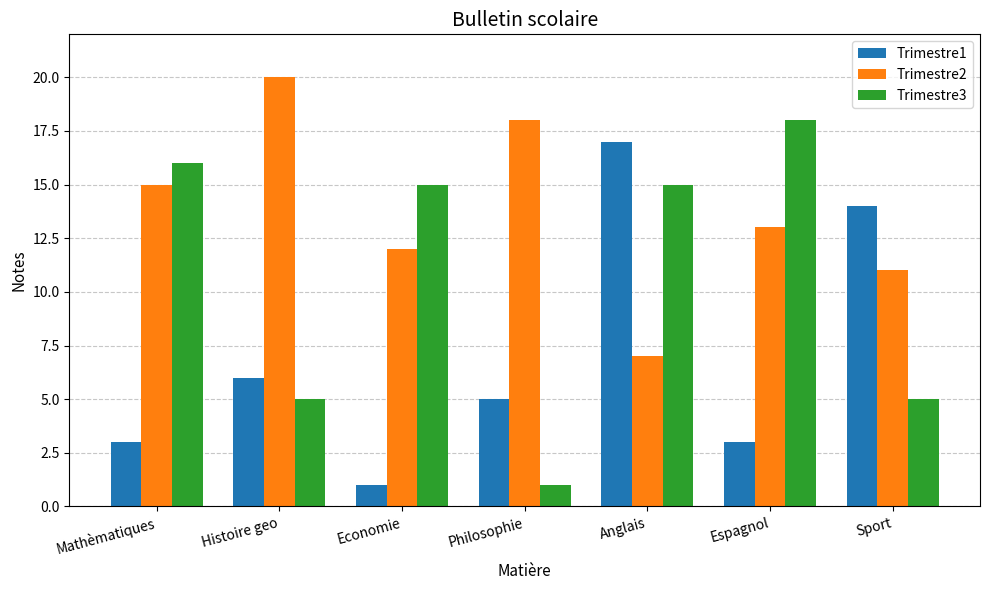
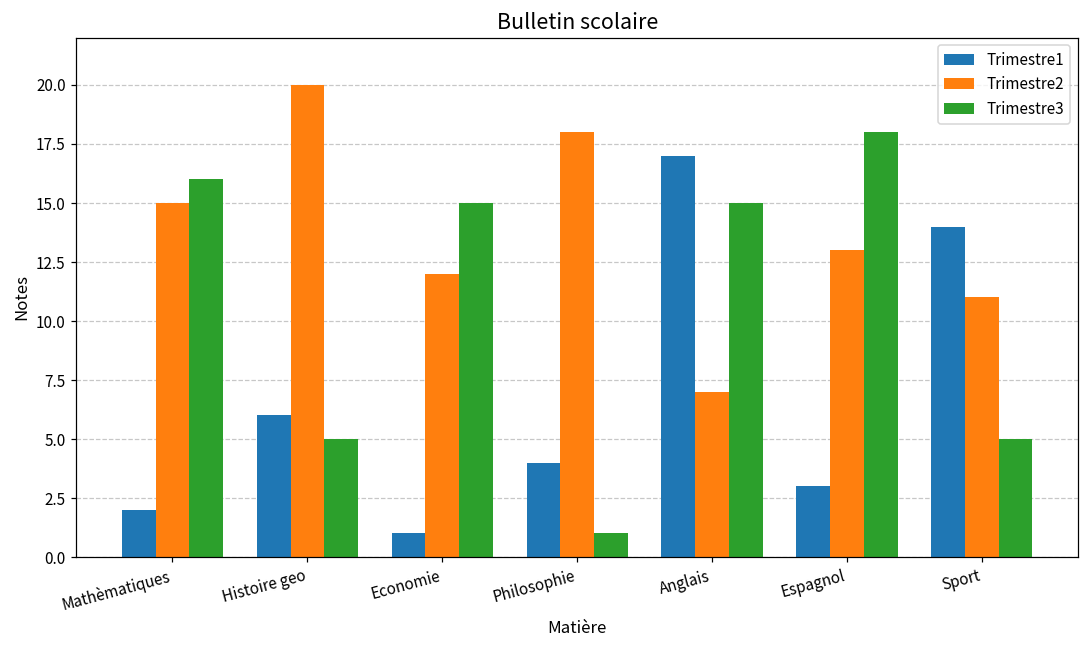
  {
    "Trimestre1": {
-     "Mathèmatiques": 3,
+     "Mathèmatiques": 2,
      "Histoire geo": 6,
      "Economie": 1,
-     "Philosophie": 5,
+     "Philosophie": 4,
      "Anglais": 17,
      "Espagnol": 3,
      "Sport": 14
    },
    "Trimestre2": {
      "Mathèmatiques": 15,
      "Histoire geo": 20,
      "Economie": 12,
      "Philosophie": 18,
      "Anglais": 7,
      "Espagnol": 13,
      "Sport": 11
    },
    "Trimestre3": {
      "Mathèmatiques": 16,
      "Histoire geo": 5,
      "Economie": 15,
      "Philosophie": 1,
      "Anglais": 15,
      "Espagnol": 18,
      "Sport": 5
    }
  }
